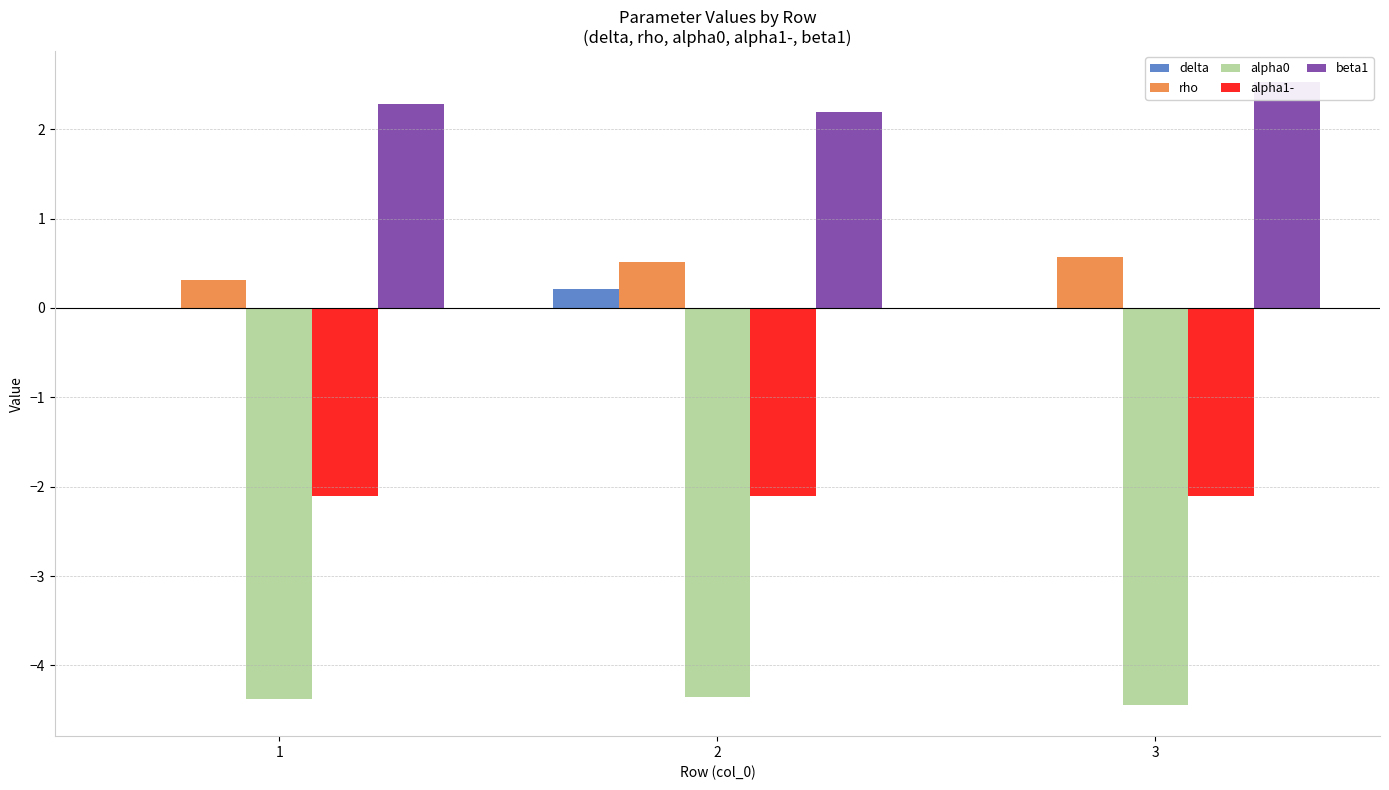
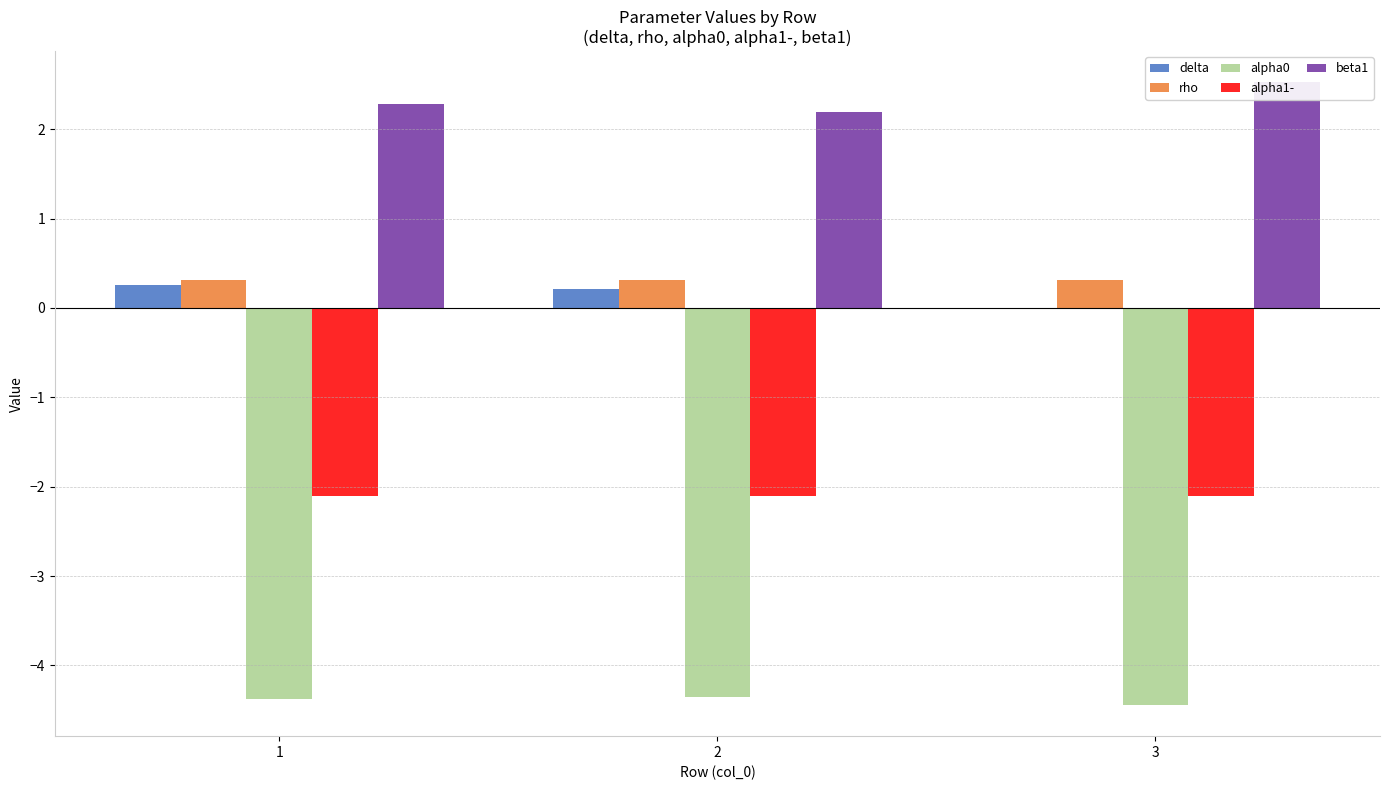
  {
    "delta": {
-     "1": 0.0,
+     "1": 0.3,
      "2": 0.2
    },
    "rho": {
      "1": 0.3,
-     "2": 0.5,
-     "3": 0.6
+     "2": 0.3,
+     "3": 0.3
    },
    "alpha0": {
      "1": -4.4,
      "2": -4.4,
      "3": -4.4
    },
    "alpha1-": {
      "1": -2.1,
      "2": -2.1,
      "3": -2.1
    },
    "beta1": {
      "1": 2.3,
      "2": 2.2
    }
  }
